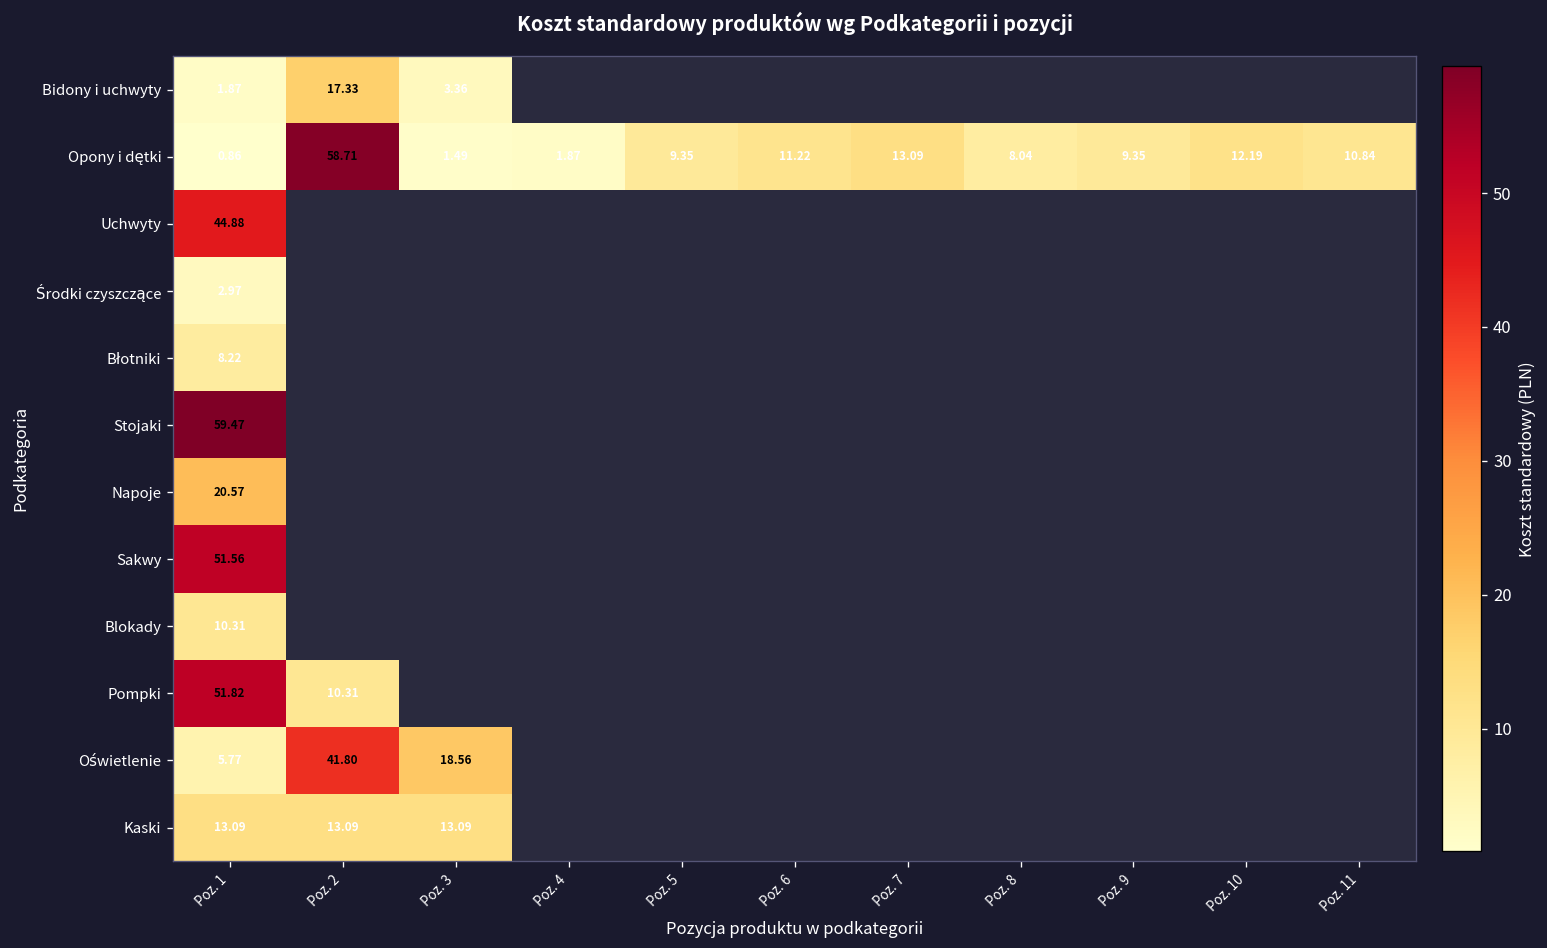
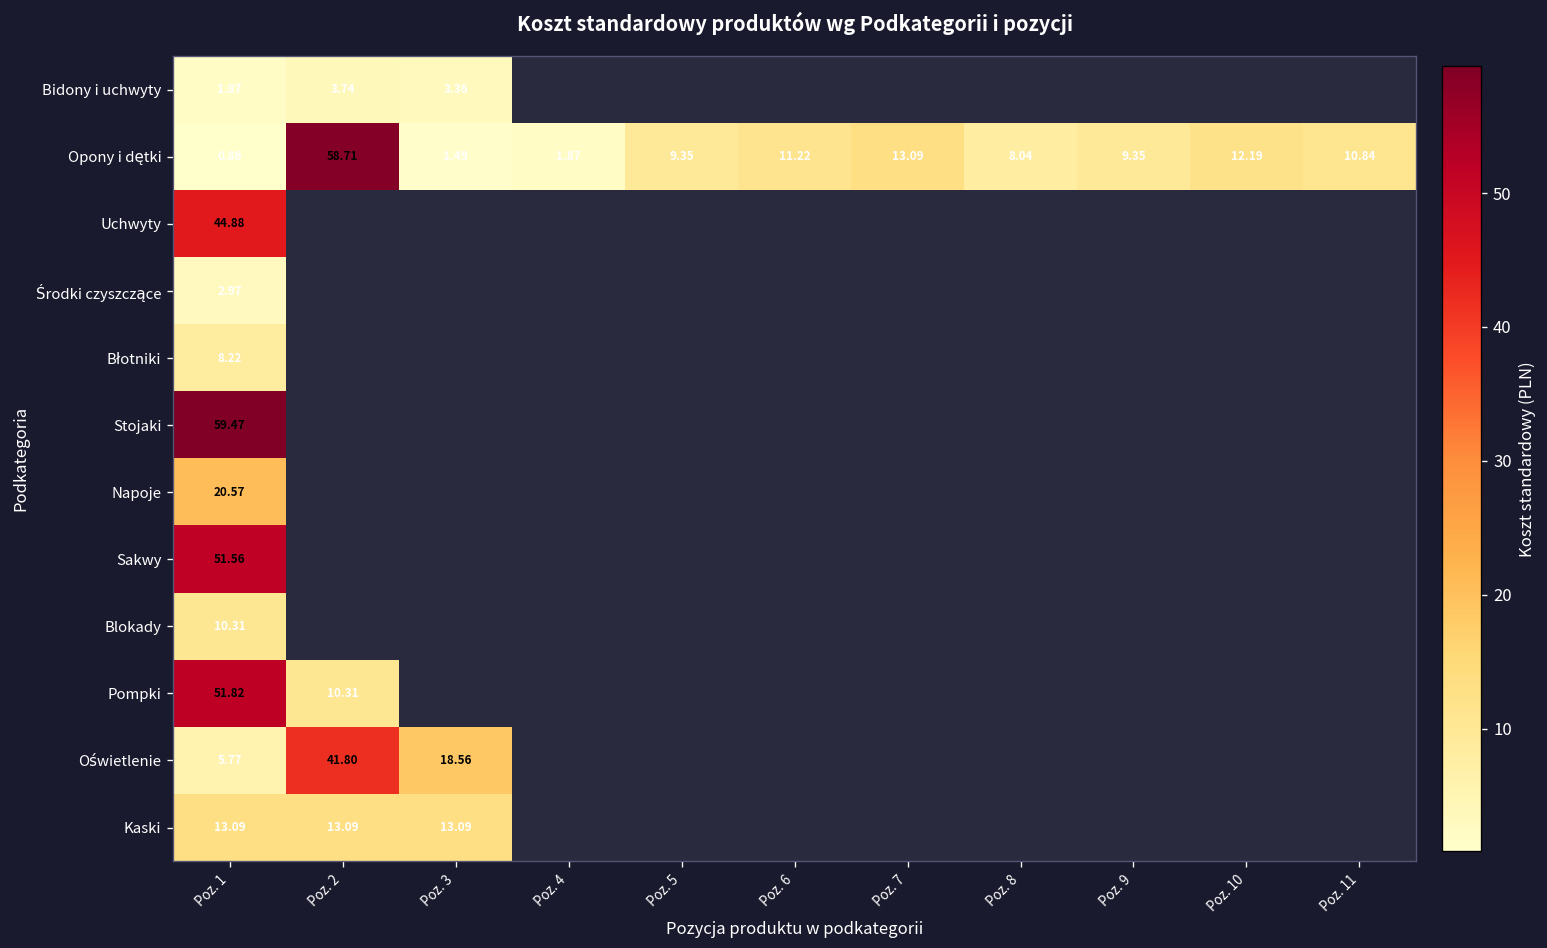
  {
    "Bidony i uchwyty": {
      "Poz. 1": 1.87,
-     "Poz. 2": 17.33,
+     "Poz. 2": 3.74,
      "Poz. 3": 3.36
    },
    "Opony i dętki": {
      "Poz. 1": 0.86,
      "Poz. 2": 58.71,
      "Poz. 3": 1.49,
      "Poz. 4": 1.87,
      "Poz. 5": 9.35,
      "Poz. 6": 11.22,
      "Poz. 7": 13.09,
      "Poz. 8": 8.04,
      "Poz. 9": 9.35,
      "Poz. 10": 12.19,
      "Poz. 11": 10.84
    },
    "Uchwyty": {
      "Poz. 1": 44.88
    },
    "Środki czyszczące": {
      "Poz. 1": 2.97
    },
    "Błotniki": {
      "Poz. 1": 8.22
    },
    "Stojaki": {
      "Poz. 1": 59.47
    },
    "Napoje": {
      "Poz. 1": 20.57
    },
    "Sakwy": {
      "Poz. 1": 51.56
    },
    "Blokady": {
      "Poz. 1": 10.31
    },
    "Pompki": {
      "Poz. 1": 51.82,
      "Poz. 2": 10.31
    },
    "Oświetlenie": {
      "Poz. 1": 5.77,
      "Poz. 2": 41.80,
      "Poz. 3": 18.56
    },
    "Kaski": {
      "Poz. 1": 13.09,
      "Poz. 2": 13.09,
      "Poz. 3": 13.09
    }
  }
